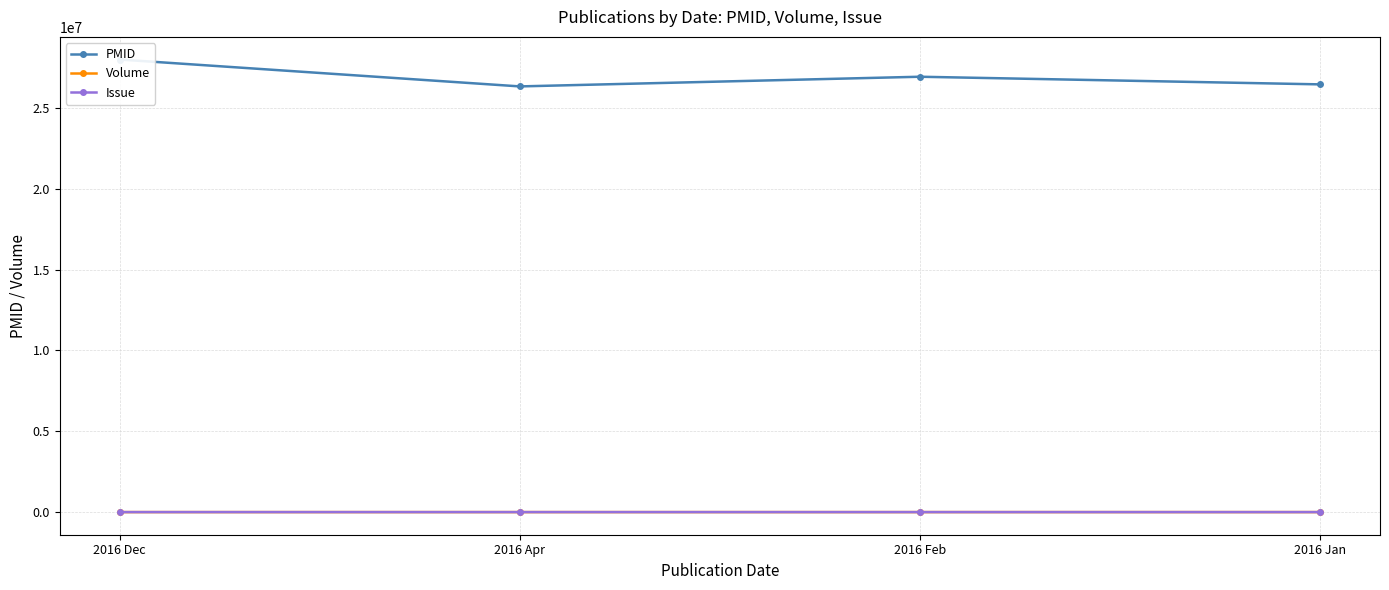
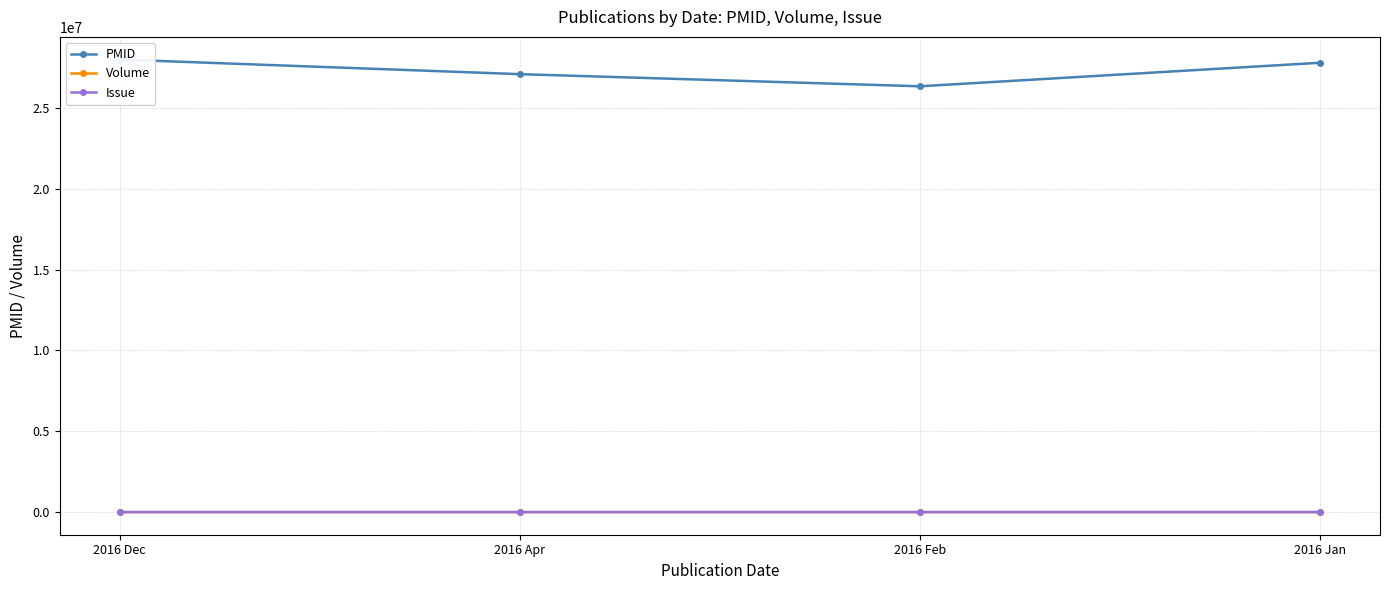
  {
    "PMID": {
-     "2016 Apr": 26300000,
-     "2016 Feb": 26900000,
-     "2016 Jan": 26500000
+     "2016 Apr": 27100000,
+     "2016 Feb": 26300000,
+     "2016 Jan": 27800000
    },
    "Issue": {
      "2016 Dec": 0,
      "2016 Apr": 0,
      "2016 Feb": 0,
      "2016 Jan": 0
    }
  }
